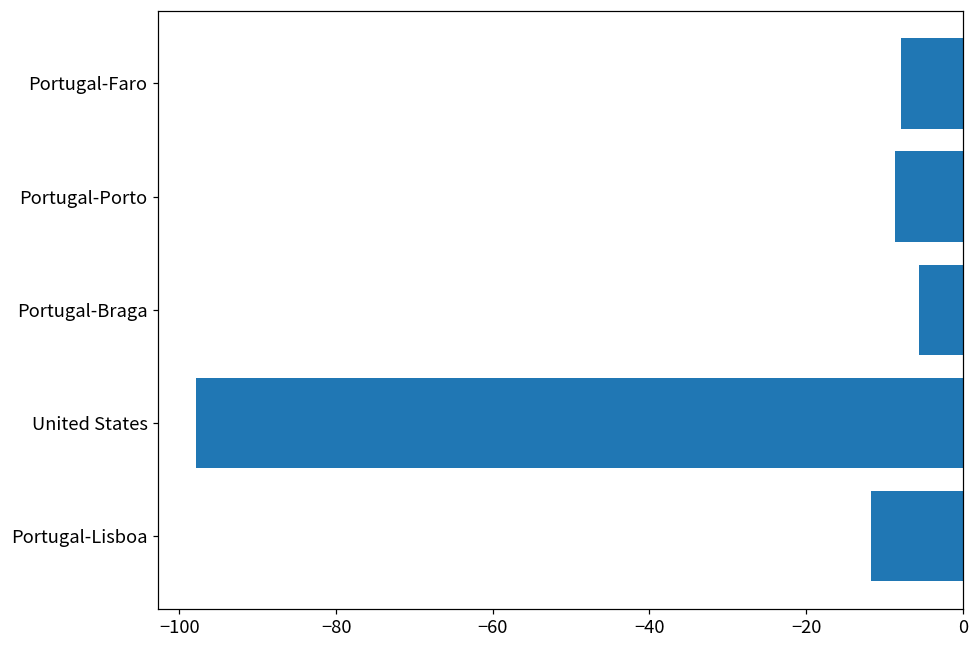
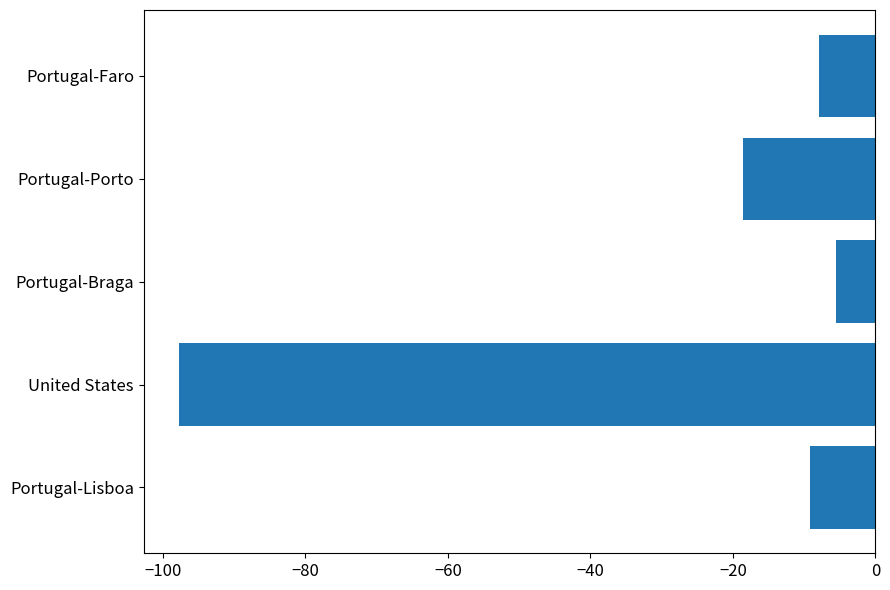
  {
    "Portugal-Faro": -8,
-   "Portugal-Porto": -9,
+   "Portugal-Porto": -19,
    "Portugal-Braga": -6,
    "United States": -98,
-   "Portugal-Lisboa": -12
+   "Portugal-Lisboa": -9
  }
